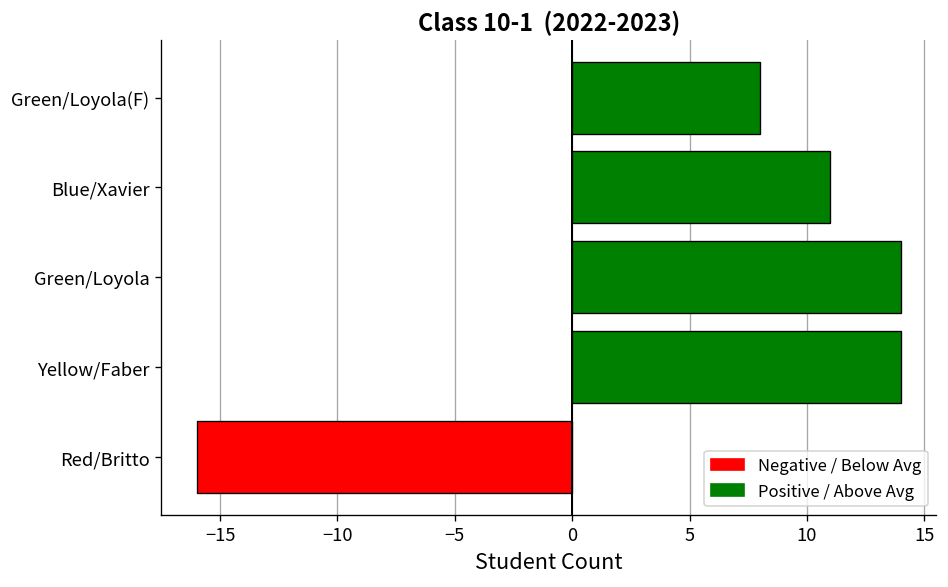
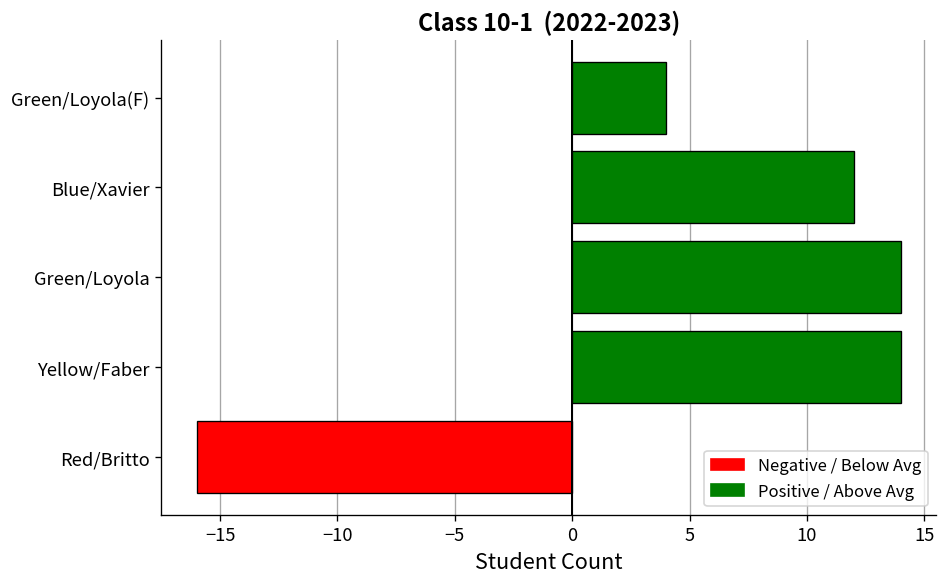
  {
-   "Green/Loyola(F)": 8,
-   "Blue/Xavier": 11,
+   "Green/Loyola(F)": 4,
+   "Blue/Xavier": 12,
    "Green/Loyola": 14,
    "Yellow/Faber": 14,
    "Red/Britto": -16
  }
